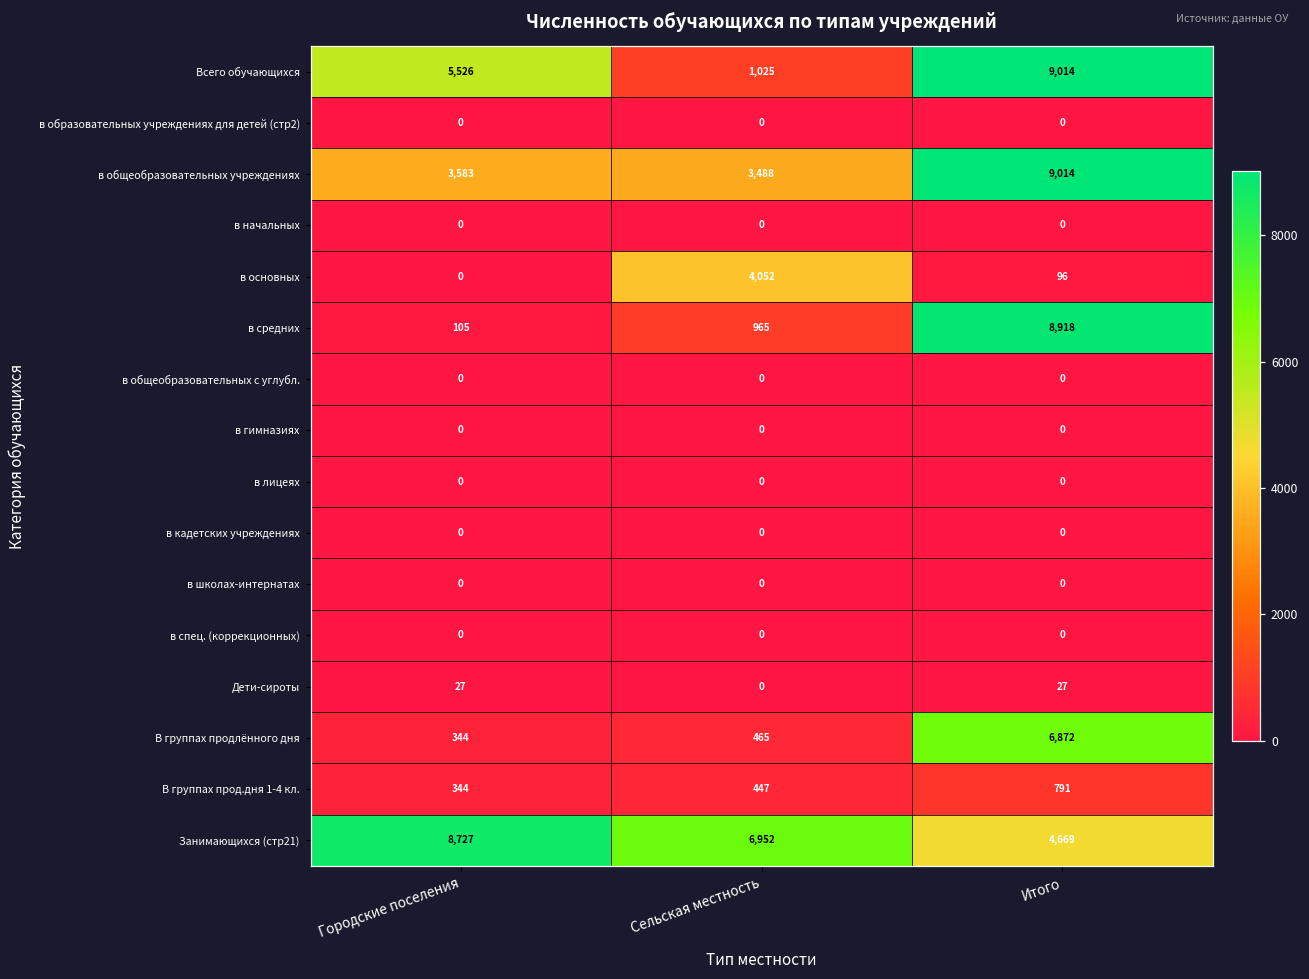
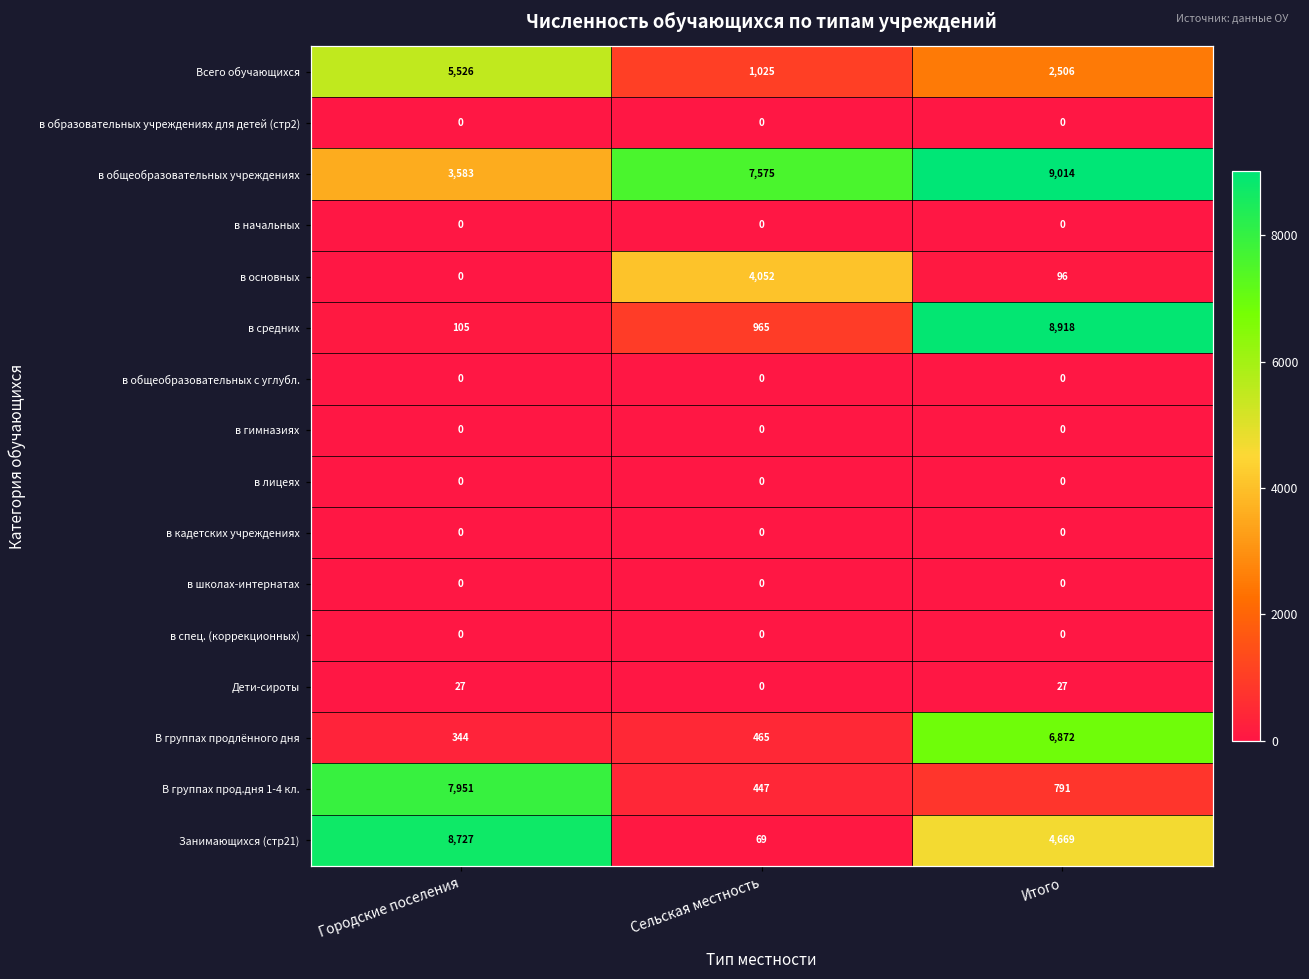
  {
    "Всего обучающихся": {
      "Городские поселения": "5,526",
      "Сельская местность": "1,025",
-     "Итого": "9,014"
+     "Итого": "2,506"
    },
    "в образовательных учреждениях для детей (стр2)": {
      "Городские поселения": "0",
      "Сельская местность": "0",
      "Итого": "0"
    },
    "в общеобразовательных учреждениях": {
      "Городские поселения": "3,583",
-     "Сельская местность": "3,488",
+     "Сельская местность": "7,575",
      "Итого": "9,014"
    },
    "в начальных": {
      "Городские поселения": "0",
      "Сельская местность": "0",
      "Итого": "0"
    },
    "в основных": {
      "Городские поселения": "0",
      "Сельская местность": "4,052",
      "Итого": "96"
    },
    "в средних": {
      "Городские поселения": "105",
      "Сельская местность": "965",
      "Итого": "8,918"
    },
    "в общеобразовательных с углубл.": {
      "Городские поселения": "0",
      "Сельская местность": "0",
      "Итого": "0"
    },
    "в гимназиях": {
      "Городские поселения": "0",
      "Сельская местность": "0",
      "Итого": "0"
    },
    "в лицеях": {
      "Городские поселения": "0",
      "Сельская местность": "0",
      "Итого": "0"
    },
    "в кадетских учреждениях": {
      "Городские поселения": "0",
      "Сельская местность": "0",
      "Итого": "0"
    },
    "в школах-интернатах": {
      "Городские поселения": "0",
      "Сельская местность": "0",
      "Итого": "0"
    },
    "в спец. (коррекционных)": {
      "Городские поселения": "0",
      "Сельская местность": "0",
      "Итого": "0"
    },
    "Дети-сироты": {
      "Городские поселения": "27",
      "Сельская местность": "0",
      "Итого": "27"
    },
    "В группах продлённого дня": {
      "Городские поселения": "344",
      "Сельская местность": "465",
      "Итого": "6,872"
    },
    "В группах прод.дня 1-4 кл.": {
-     "Городские поселения": "344",
+     "Городские поселения": "7,951",
      "Сельская местность": "447",
      "Итого": "791"
    },
    "Занимающихся (стр21)": {
      "Городские поселения": "8,727",
-     "Сельская местность": "6,952",
+     "Сельская местность": "69",
      "Итого": "4,669"
    }
  }
